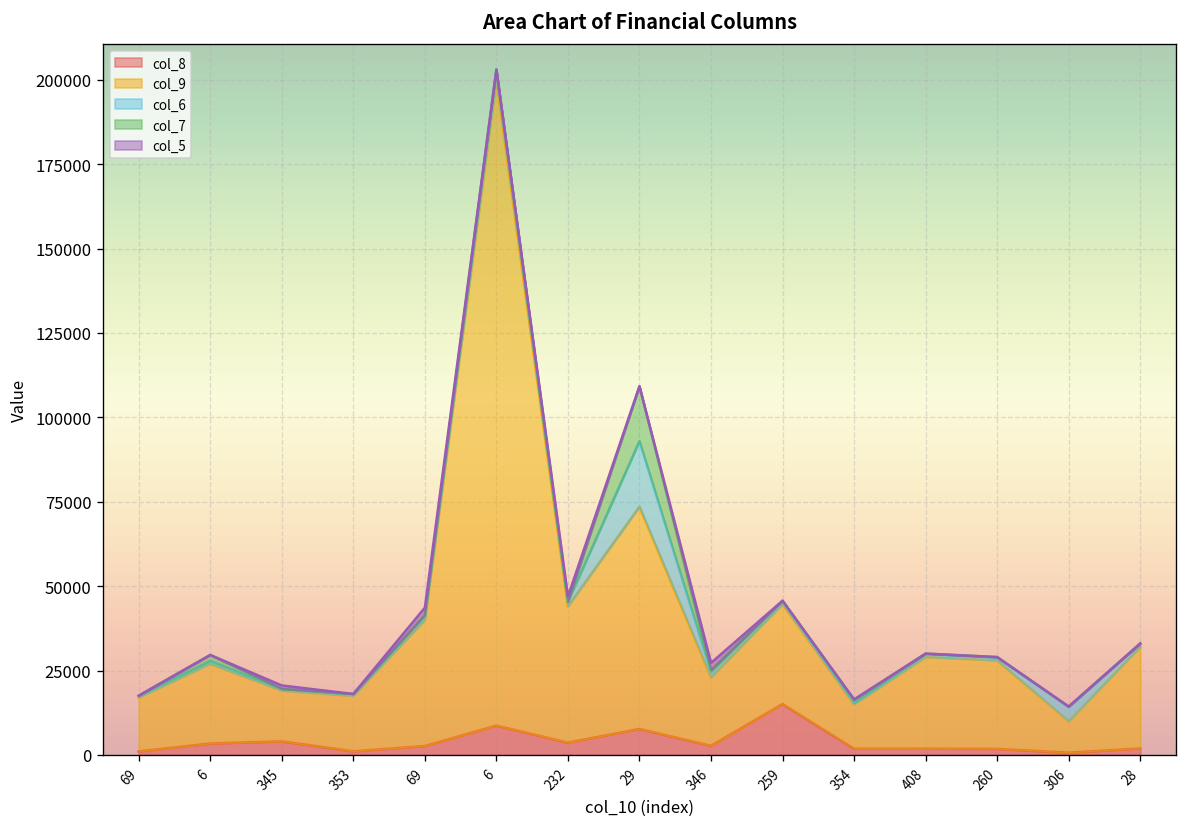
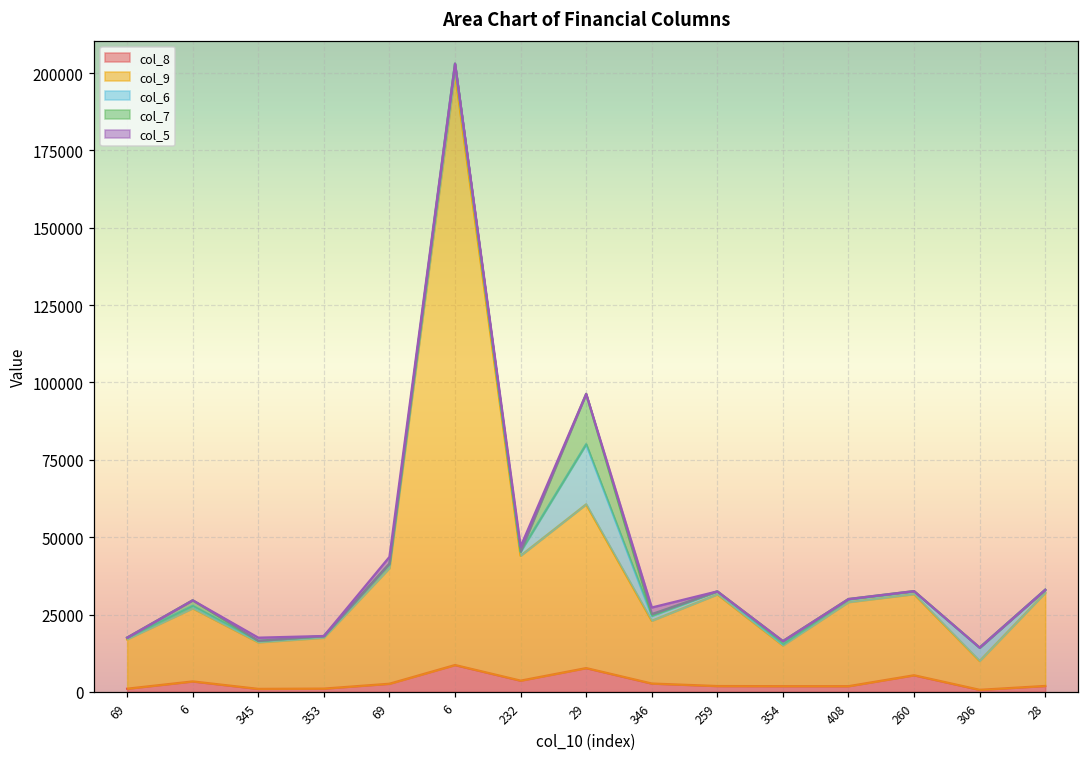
  {
    "col_8": {
-     "345": 4000,
+     "345": 1000,
      "353": 1000,
      "232": 4000,
      "29": 8000,
      "346": 3000,
-     "259": 15000,
+     "259": 2000,
      "354": 2000,
      "408": 2000,
-     "260": 2000,
+     "260": 5000,
      "306": 1000,
      "28": 2000
    },
    "col_9": {
      "232": 40000,
-     "29": 66000,
+     "29": 53000,
      "346": 20000,
      "259": 30000,
      "306": 9000,
      "28": 30000
    },
    "col_6": {
      "29": 19000
    },
    "col_5": {
      "345": 1000,
      "232": 2000,
      "346": 2000
    }
  }
